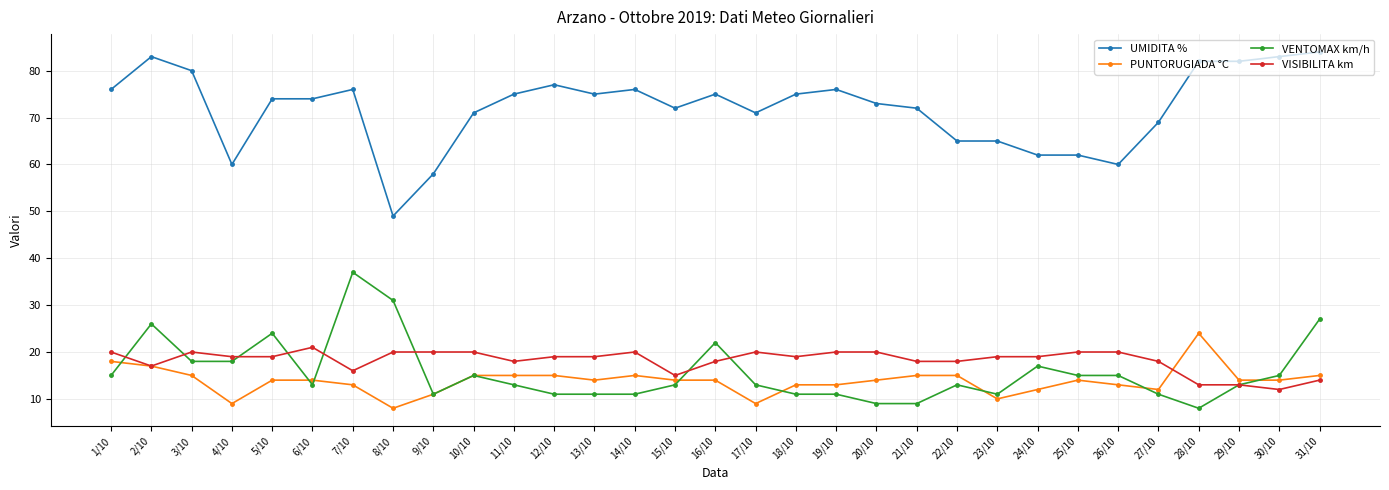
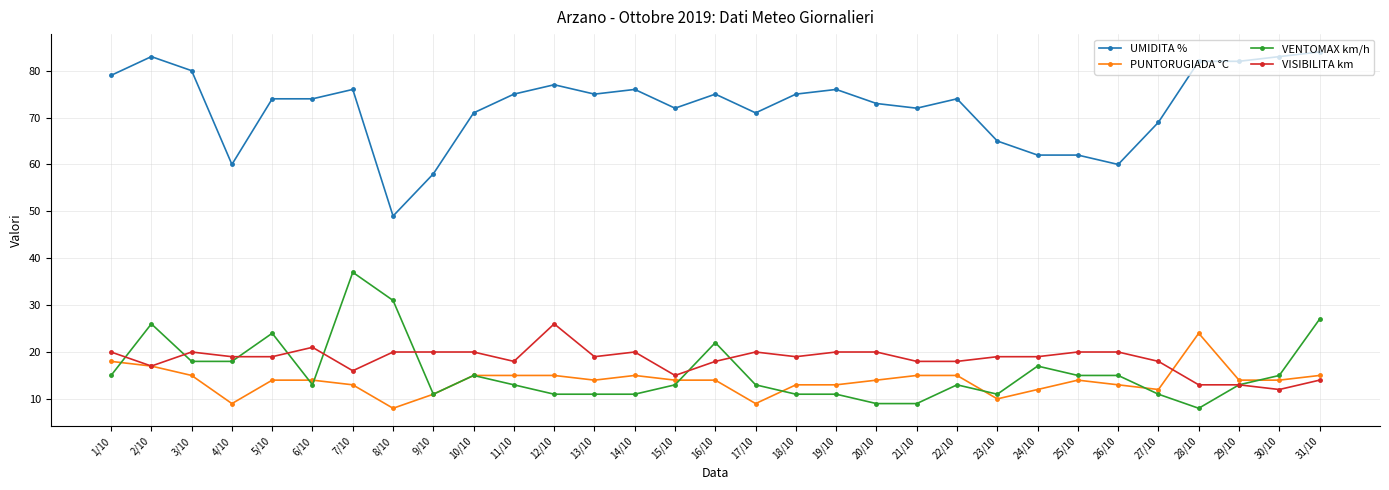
  {
    "UMIDITA %": {
-     "1/10": 76,
+     "1/10": 79,
      "2/10": 83,
      "3/10": 80,
      "4/10": 60,
      "5/10": 74,
      "6/10": 74,
      "7/10": 76,
      "8/10": 49,
      "9/10": 58,
      "10/10": 71,
      "11/10": 75,
      "12/10": 77,
      "13/10": 75,
      "14/10": 76,
      "15/10": 72,
      "16/10": 75,
      "17/10": 71,
      "18/10": 75,
      "19/10": 76,
      "20/10": 73,
      "21/10": 72,
-     "22/10": 65,
+     "22/10": 74,
      "23/10": 65,
      "24/10": 62,
      "25/10": 62,
      "26/10": 60,
      "27/10": 69
    },
    "PUNTORUGIADA °C": {
      "1/10": 18,
      "3/10": 15,
      "4/10": 9,
      "5/10": 14,
      "6/10": 14,
      "7/10": 13,
      "8/10": 8,
      "11/10": 15,
      "12/10": 15,
      "13/10": 14,
      "14/10": 15,
      "15/10": 14,
      "16/10": 14,
      "17/10": 9,
      "18/10": 13,
      "19/10": 13,
      "20/10": 14,
      "21/10": 15,
      "22/10": 15,
      "23/10": 10,
      "24/10": 12,
      "25/10": 14,
      "26/10": 13,
      "27/10": 12,
      "28/10": 24,
      "29/10": 14,
      "30/10": 14,
      "31/10": 15
    },
    "VENTOMAX km/h": {
      "1/10": 15,
      "2/10": 26,
      "3/10": 18,
      "4/10": 18,
      "5/10": 24,
      "6/10": 13,
      "7/10": 37,
      "8/10": 31,
      "11/10": 13,
      "12/10": 11,
      "13/10": 11,
      "14/10": 11,
      "15/10": 13,
      "16/10": 22,
      "17/10": 13,
      "18/10": 11,
      "19/10": 11,
      "20/10": 9,
      "21/10": 9,
      "22/10": 13,
      "23/10": 11,
      "24/10": 17,
      "25/10": 15,
      "26/10": 15,
      "27/10": 11,
      "28/10": 8,
      "30/10": 15,
      "31/10": 27
    },
    "VISIBILITA km": {
      "1/10": 20,
      "3/10": 20,
      "4/10": 19,
      "5/10": 19,
      "6/10": 21,
      "7/10": 16,
      "8/10": 20,
      "9/10": 20,
      "10/10": 20,
      "11/10": 18,
-     "12/10": 19,
+     "12/10": 26,
      "13/10": 19,
      "14/10": 20,
      "15/10": 15,
      "16/10": 18,
      "17/10": 20,
      "18/10": 19,
      "19/10": 20,
      "20/10": 20,
      "21/10": 18,
      "22/10": 18,
      "23/10": 19,
      "24/10": 19,
      "25/10": 20,
      "26/10": 20,
      "27/10": 18,
      "28/10": 13,
      "30/10": 12,
      "31/10": 14
    }
  }
